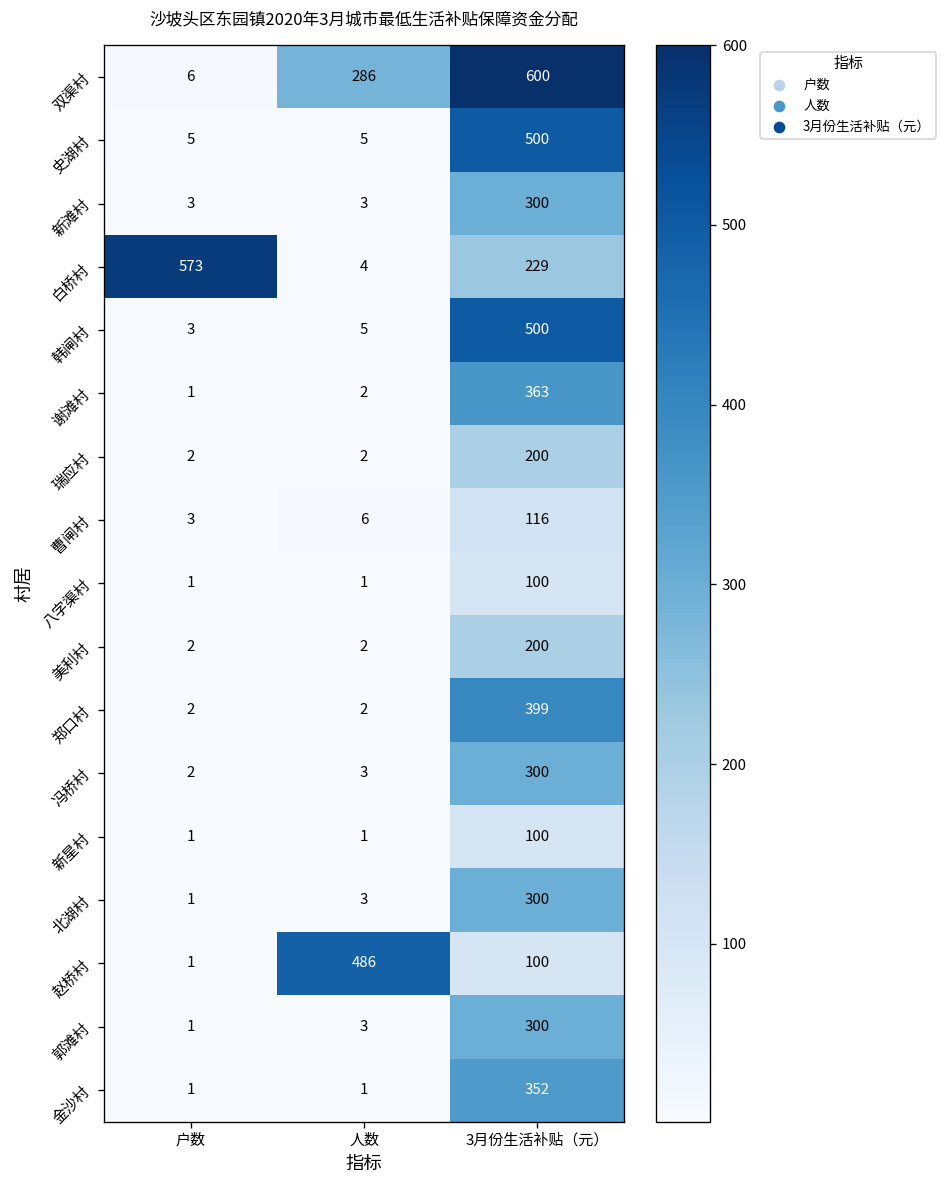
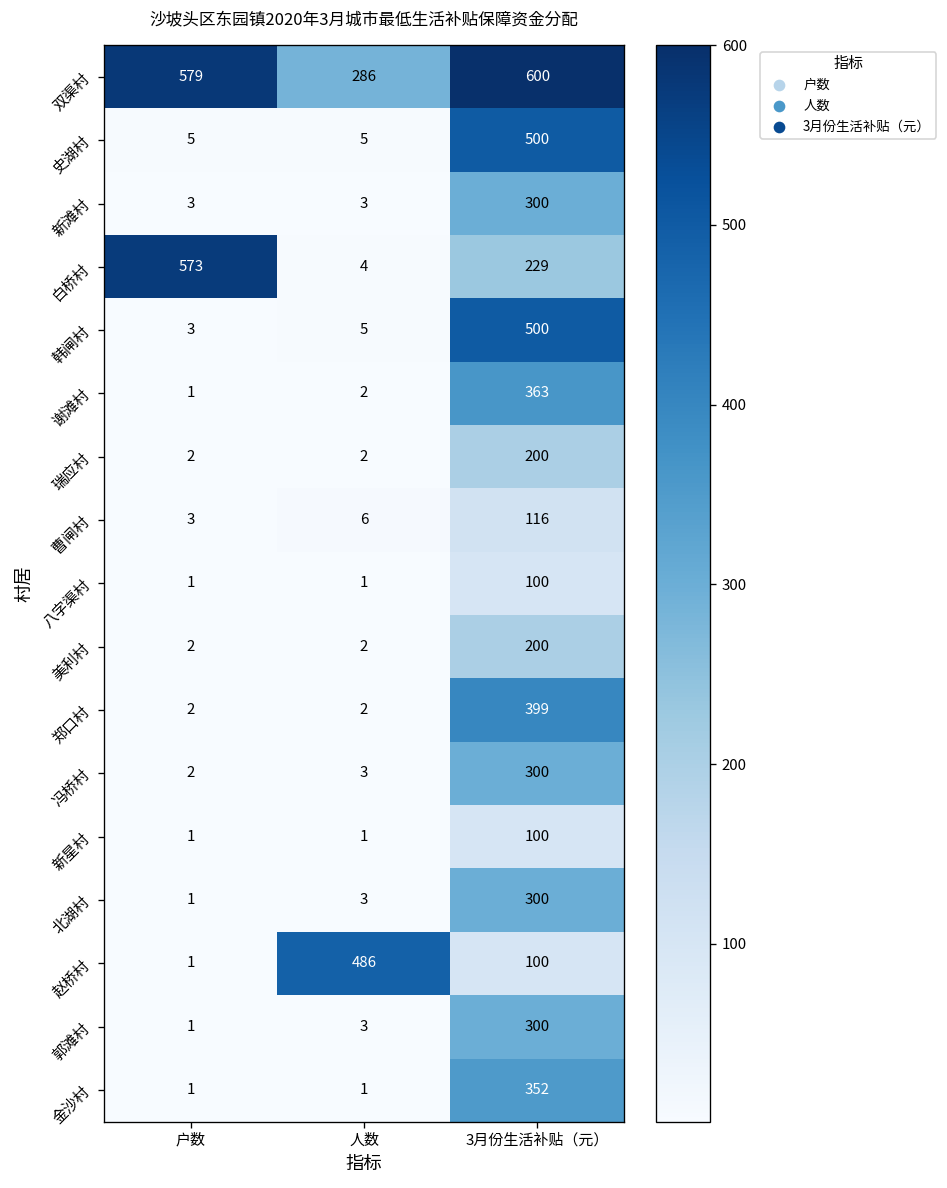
  {
    "双渠村": {
-     "户数": 6,
+     "户数": 579,
      "人数": 286,
      "3月份生活补贴（元）": 600
    },
    "史湖村": {
      "户数": 5,
      "人数": 5,
      "3月份生活补贴（元）": 500
    },
    "新滩村": {
      "户数": 3,
      "人数": 3,
      "3月份生活补贴（元）": 300
    },
    "白桥村": {
      "户数": 573,
      "人数": 4,
      "3月份生活补贴（元）": 229
    },
    "韩闸村": {
      "户数": 3,
      "人数": 5,
      "3月份生活补贴（元）": 500
    },
    "谢滩村": {
      "户数": 1,
      "人数": 2,
      "3月份生活补贴（元）": 363
    },
    "瑞应村": {
      "户数": 2,
      "人数": 2,
      "3月份生活补贴（元）": 200
    },
    "曹闸村": {
      "户数": 3,
      "人数": 6,
      "3月份生活补贴（元）": 116
    },
    "八字渠村": {
      "户数": 1,
      "人数": 1,
      "3月份生活补贴（元）": 100
    },
    "美利村": {
      "户数": 2,
      "人数": 2,
      "3月份生活补贴（元）": 200
    },
    "郑口村": {
      "户数": 2,
      "人数": 2,
      "3月份生活补贴（元）": 399
    },
    "冯桥村": {
      "户数": 2,
      "人数": 3,
      "3月份生活补贴（元）": 300
    },
    "新星村": {
      "户数": 1,
      "人数": 1,
      "3月份生活补贴（元）": 100
    },
    "北湖村": {
      "户数": 1,
      "人数": 3,
      "3月份生活补贴（元）": 300
    },
    "赵桥村": {
      "户数": 1,
      "人数": 486,
      "3月份生活补贴（元）": 100
    },
    "郭滩村": {
      "户数": 1,
      "人数": 3,
      "3月份生活补贴（元）": 300
    },
    "金沙村": {
      "户数": 1,
      "人数": 1,
      "3月份生活补贴（元）": 352
    }
  }
